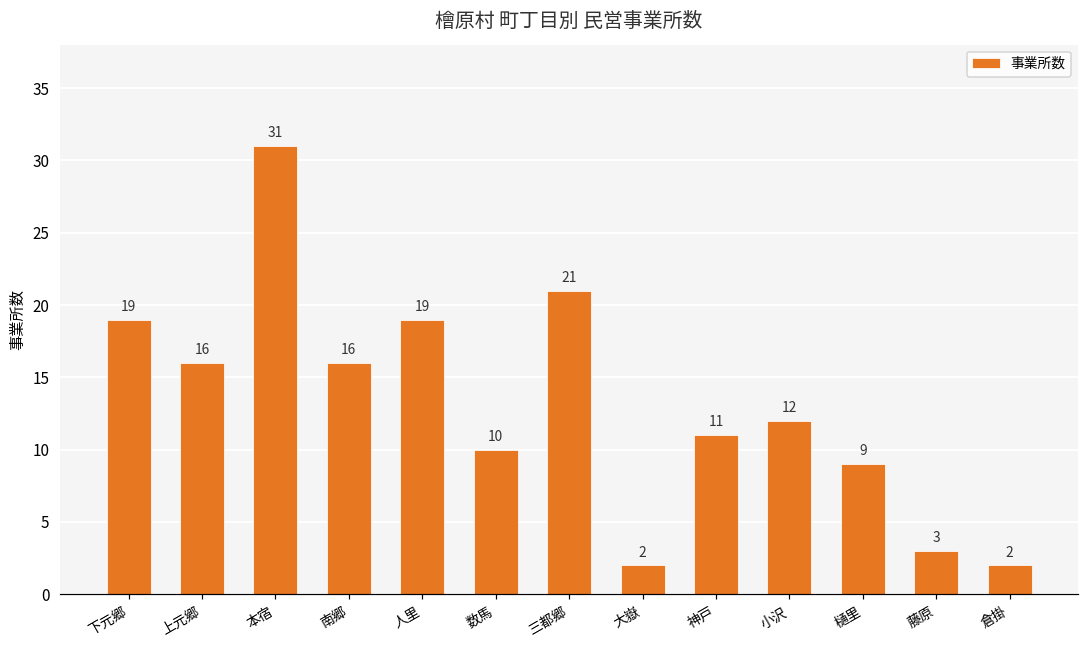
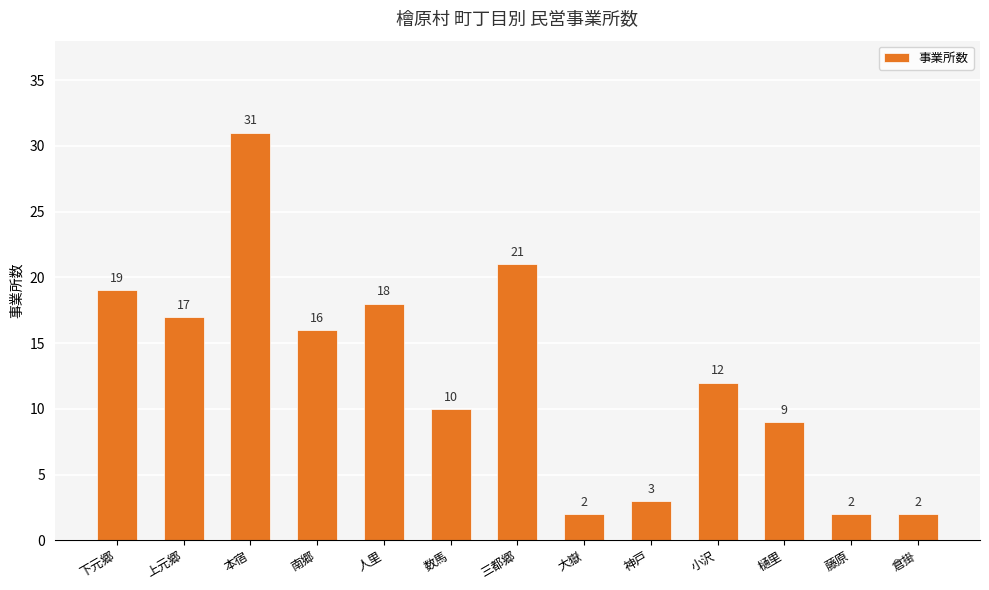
  {
    "下元郷": 19,
-   "上元郷": 16,
+   "上元郷": 17,
    "本宿": 31,
    "南郷": 16,
-   "人里": 19,
+   "人里": 18,
    "数馬": 10,
    "三都郷": 21,
    "大嶽": 2,
-   "神戸": 11,
+   "神戸": 3,
    "小沢": 12,
    "樋里": 9,
-   "藤原": 3,
+   "藤原": 2,
    "倉掛": 2
  }
